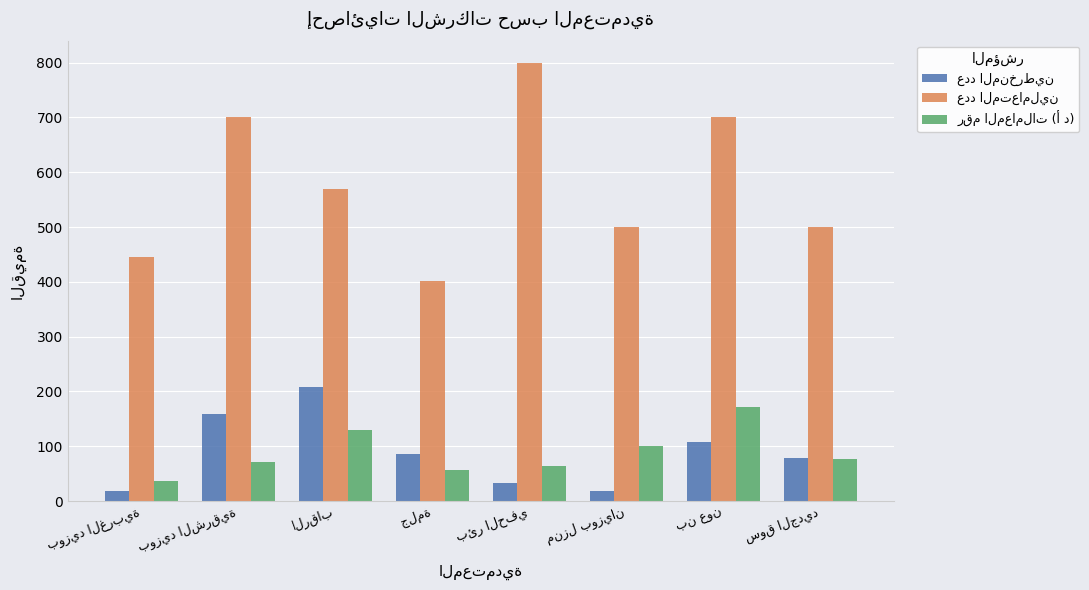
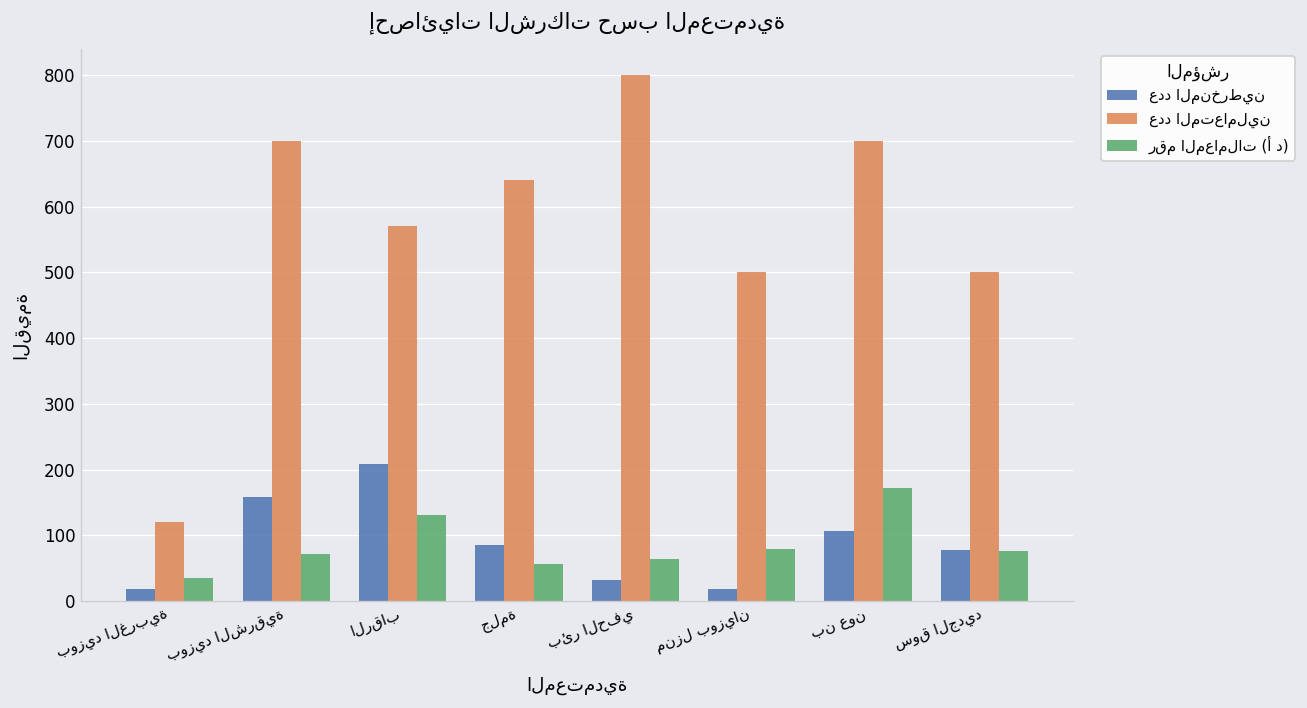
  {
    "عدد المنخرطين": {
      "بوزيد الغربية": 20,
      "بوزيد الشرقية": 160,
      "الرقاب": 210,
      "جلمة": 90,
      "بئر الحفي": 30,
      "منزل بوزيان": 20,
      "بن عون": 110,
      "سوق الجديد": 80
    },
    "عدد المتعاملين": {
-     "بوزيد الغربية": 450,
+     "بوزيد الغربية": 120,
      "بوزيد الشرقية": 700,
      "الرقاب": 570,
-     "جلمة": 400,
+     "جلمة": 640,
      "بئر الحفي": 800,
      "منزل بوزيان": 500,
      "بن عون": 700,
      "سوق الجديد": 500
    },
    "رقم المعاملات (أ د)": {
      "بوزيد الغربية": 40,
      "بوزيد الشرقية": 70,
      "الرقاب": 130,
      "جلمة": 60,
      "بئر الحفي": 60,
-     "منزل بوزيان": 100,
+     "منزل بوزيان": 80,
      "بن عون": 170,
      "سوق الجديد": 80
    }
  }
